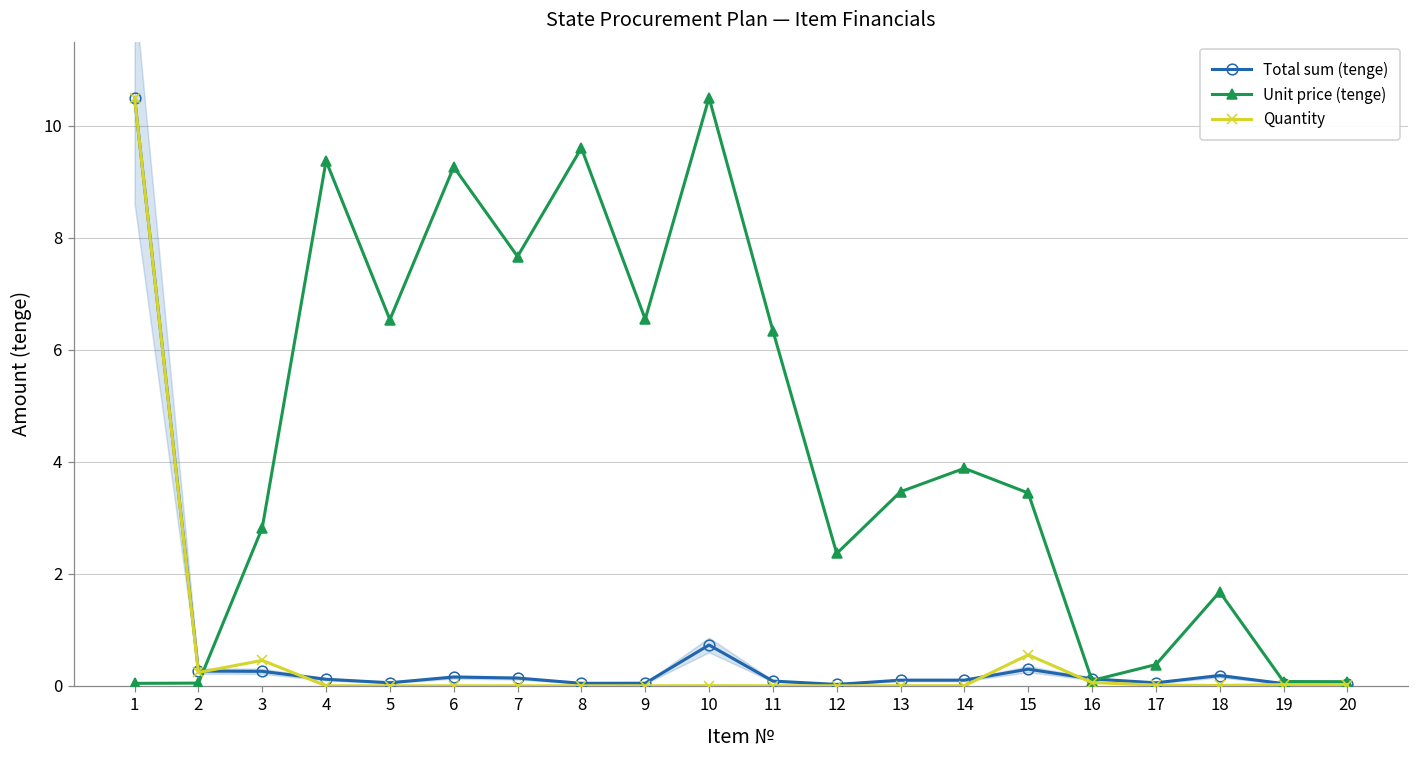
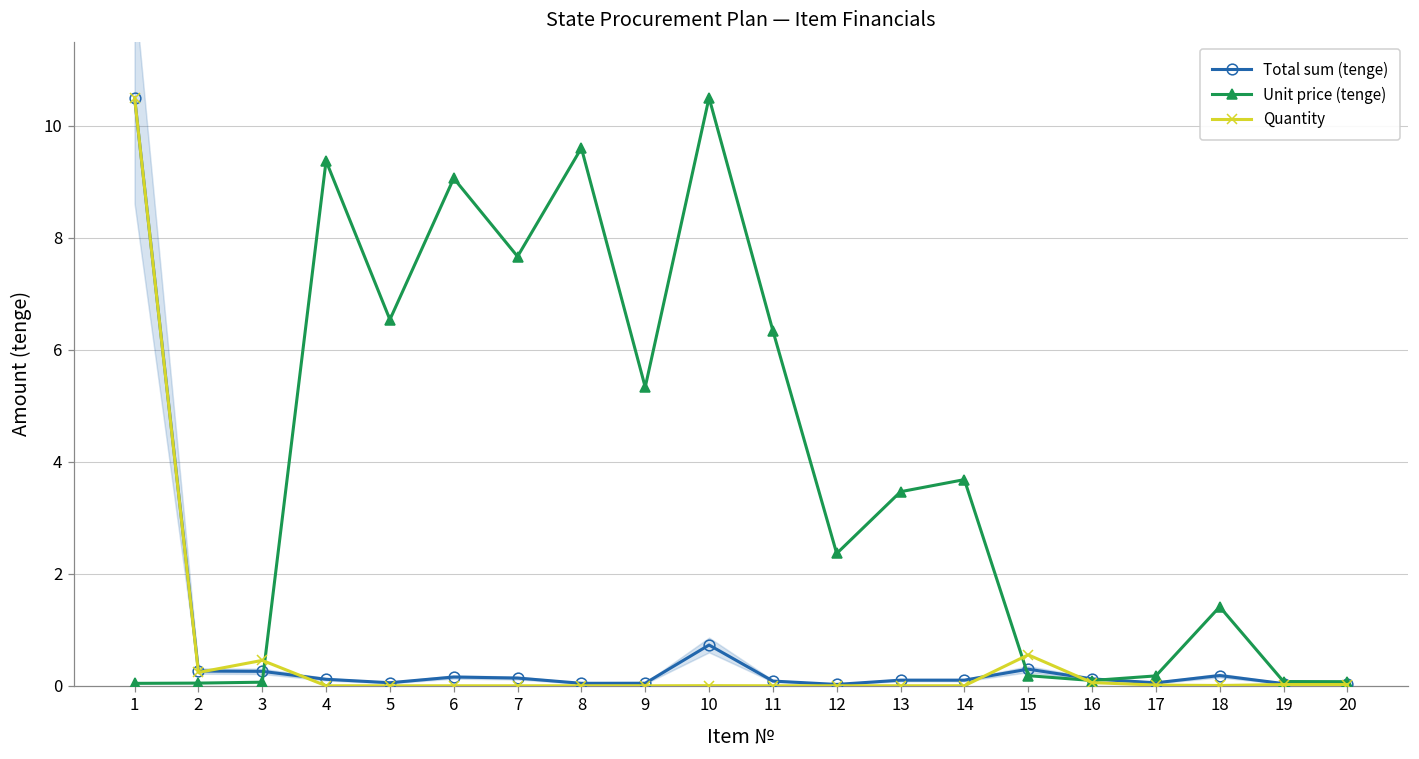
  {
    "Unit price (tenge)": {
      "1": 0.0,
      "2": 0.0,
-     "3": 2.8,
+     "3": 0.1,
      "4": 9.4,
      "5": 6.5,
-     "6": 9.3,
+     "6": 9.1,
      "7": 7.7,
      "8": 9.6,
-     "9": 6.5,
+     "9": 5.3,
      "10": 10.5,
      "11": 6.3,
      "12": 2.4,
      "13": 3.5,
-     "14": 3.9,
-     "15": 3.4,
-     "17": 0.4,
-     "18": 1.7
+     "14": 3.7,
+     "15": 0.2,
+     "17": 0.2,
+     "18": 1.4
    },
    "Quantity": {
      "3": 0.5,
      "4": 0.0,
      "5": 0.0,
      "6": 0.0,
      "7": 0.0,
      "10": 0.0,
      "11": 0.0,
      "13": 0.0,
      "14": 0.0,
      "15": 0.6,
      "18": 0.0
    }
  }
